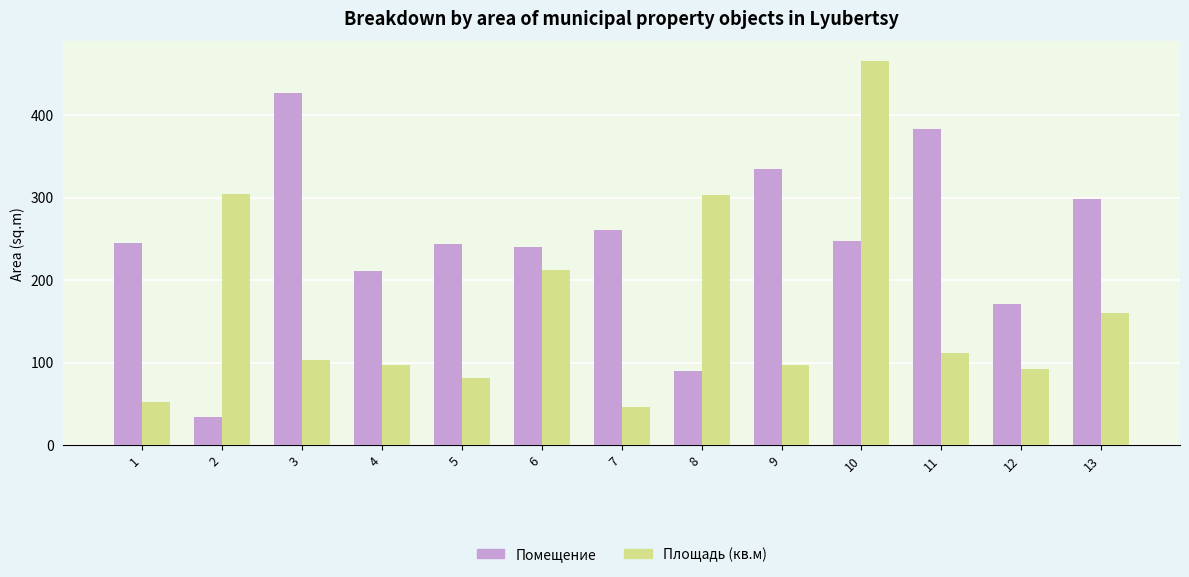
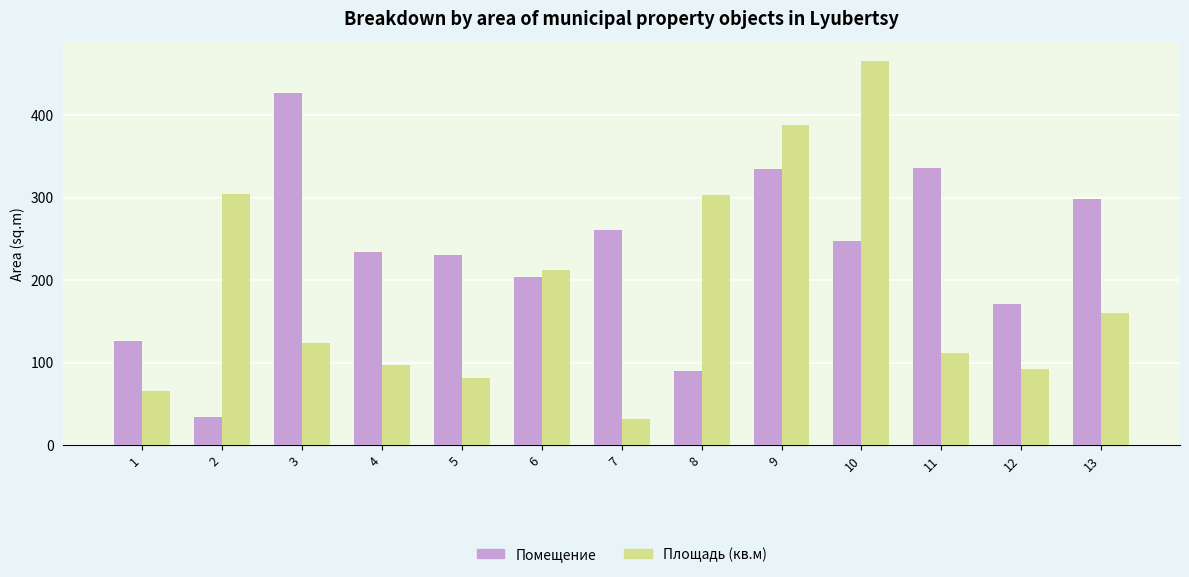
  {
    "Помещение": {
-     "1": 240,
+     "1": 130,
      "2": 30,
      "3": 430,
-     "4": 210,
-     "5": 240,
-     "6": 240,
+     "4": 230,
+     "5": 230,
+     "6": 200,
      "7": 260,
      "8": 90,
      "9": 330,
      "10": 250,
-     "11": 380,
+     "11": 340,
      "12": 170,
      "13": 300
    },
    "Площадь (кв.м)": {
-     "1": 50,
+     "1": 70,
      "2": 300,
-     "3": 100,
+     "3": 120,
      "4": 100,
      "5": 80,
      "6": 210,
-     "7": 50,
+     "7": 30,
      "8": 300,
-     "9": 100,
+     "9": 390,
      "10": 470,
      "11": 110,
      "12": 90,
      "13": 160
    }
  }
